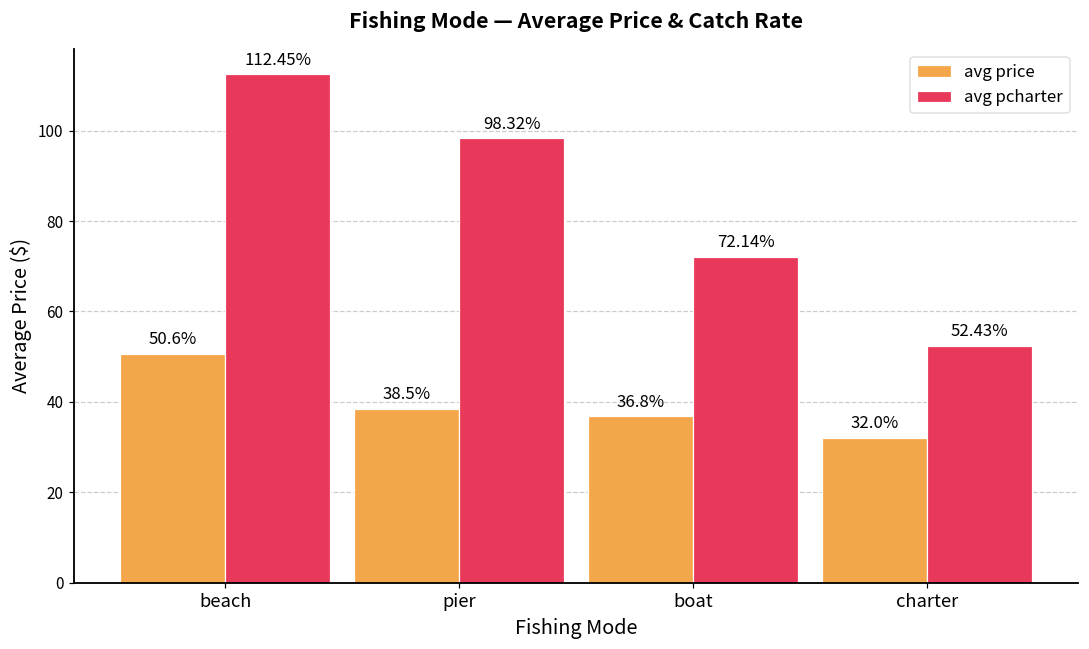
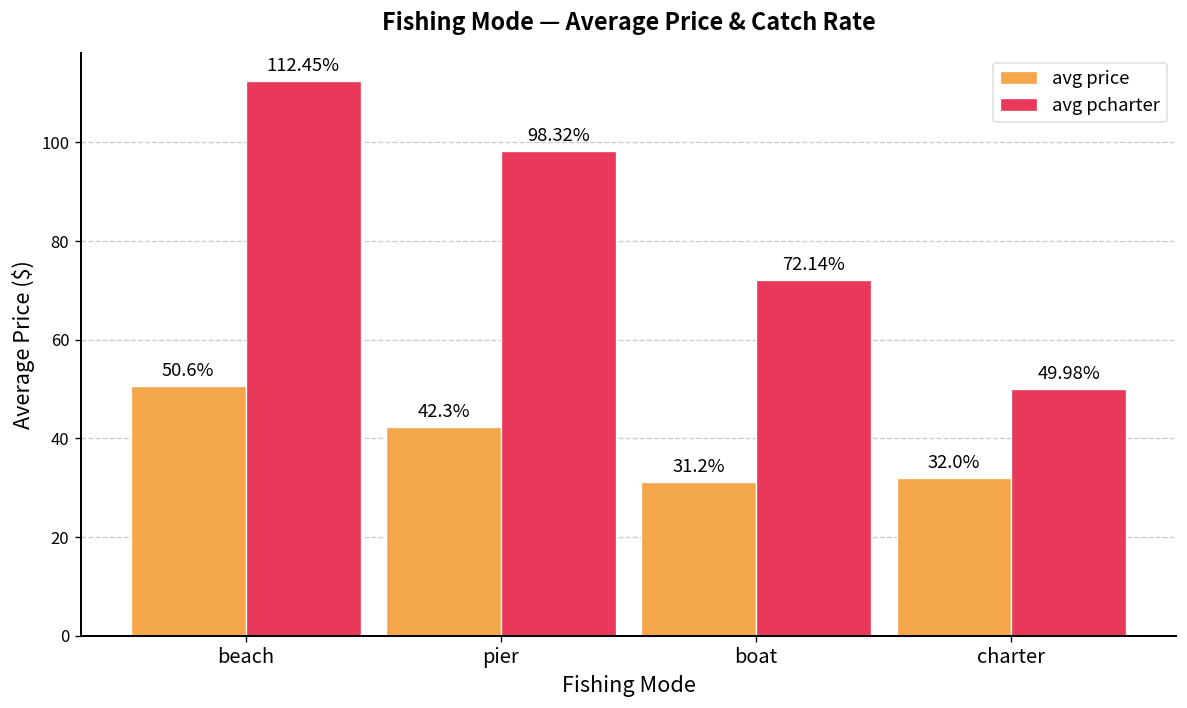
  {
    "avg price": {
      "beach": "50.6%",
-     "pier": "38.5%",
-     "boat": "36.8%",
+     "pier": "42.3%",
+     "boat": "31.2%",
      "charter": "32.0%"
    },
    "avg pcharter": {
      "beach": "112.45%",
      "pier": "98.32%",
      "boat": "72.14%",
-     "charter": "52.43%"
+     "charter": "49.98%"
    }
  }
